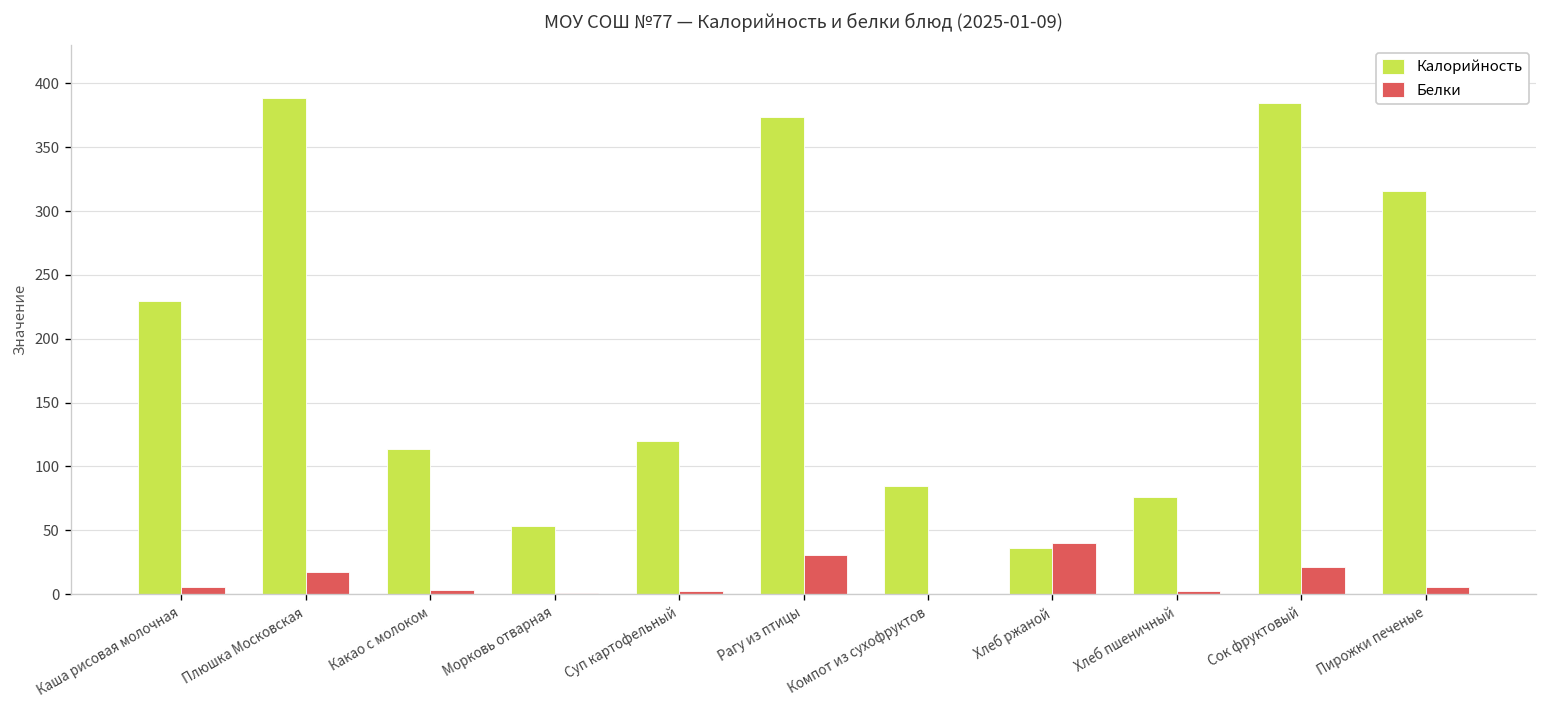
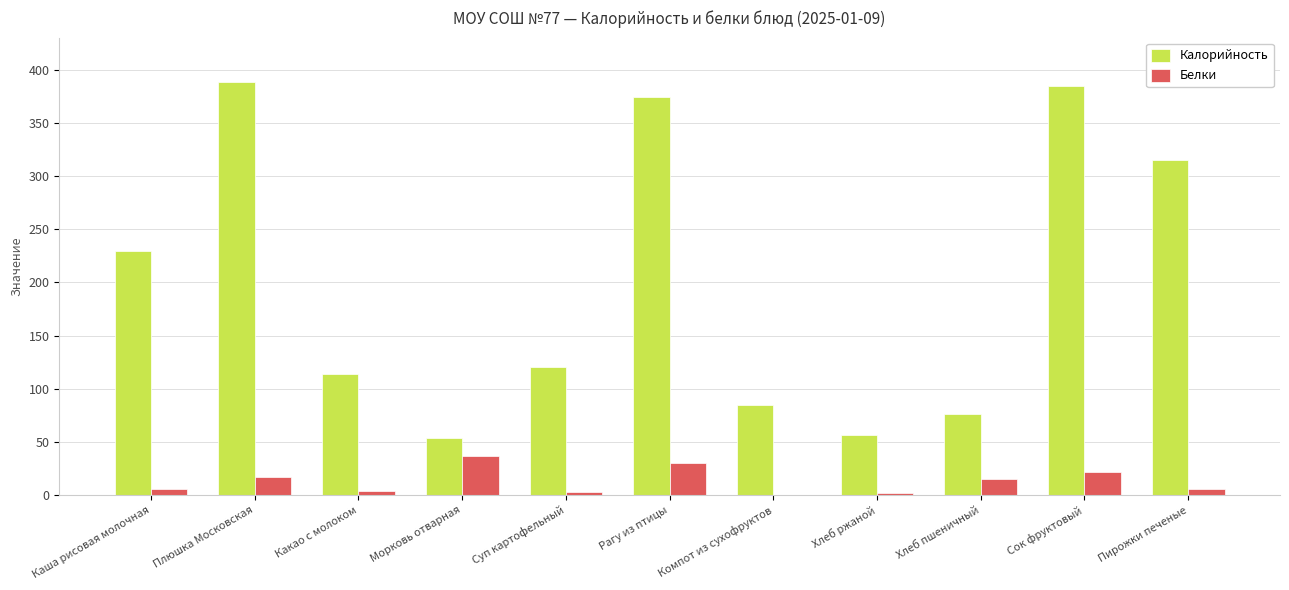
  {
    "Калорийность": {
      "Каша рисовая молочная": 229,
      "Плюшка Московская": 388,
      "Какао с молоком": 114,
      "Морковь отварная": 54,
      "Суп картофельный": 120,
      "Рагу из птицы": 374,
      "Компот из сухофруктов": 84,
-     "Хлеб ржаной": 36,
+     "Хлеб ржаной": 56,
      "Хлеб пшеничный": 76,
      "Сок фруктовый": 384,
      "Пирожки печеные": 315
    },
    "Белки": {
      "Каша рисовая молочная": 6,
      "Плюшка Московская": 17,
      "Какао с молоком": 4,
-     "Морковь отварная": 1,
+     "Морковь отварная": 36,
      "Суп картофельный": 3,
      "Рагу из птицы": 30,
-     "Хлеб ржаной": 40,
-     "Хлеб пшеничный": 2,
+     "Хлеб ржаной": 2,
+     "Хлеб пшеничный": 15,
      "Сок фруктовый": 22,
      "Пирожки печеные": 6
    }
  }
